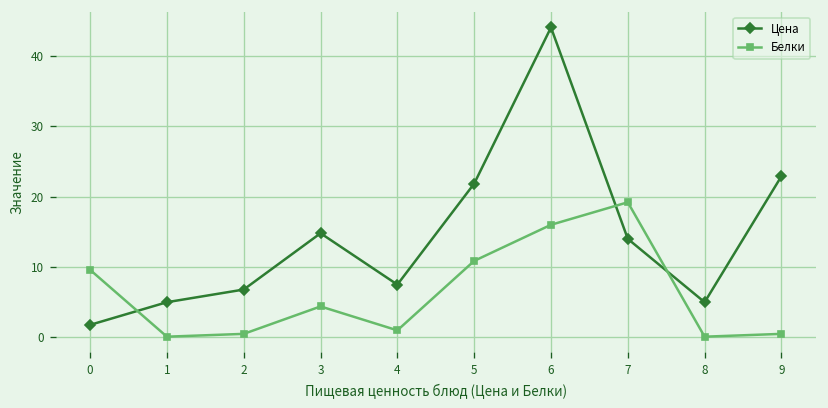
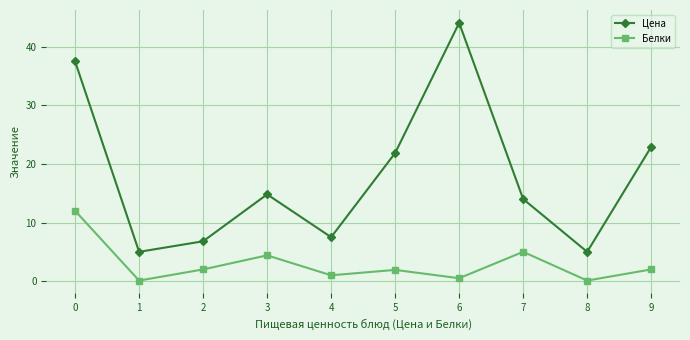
  {
    "Цена": {
-     "0": 2,
+     "0": 37,
      "1": 5,
      "2": 7,
      "3": 15,
      "4": 8,
      "5": 22,
      "6": 44,
      "7": 14,
      "8": 5,
      "9": 23
    },
    "Белки": {
-     "0": 10,
+     "0": 12,
      "1": 0,
-     "2": 1,
+     "2": 2,
      "3": 4,
      "4": 1,
-     "5": 11,
-     "6": 16,
-     "7": 19,
+     "5": 2,
+     "6": 1,
+     "7": 5,
      "8": 0,
-     "9": 1
+     "9": 2
    }
  }
